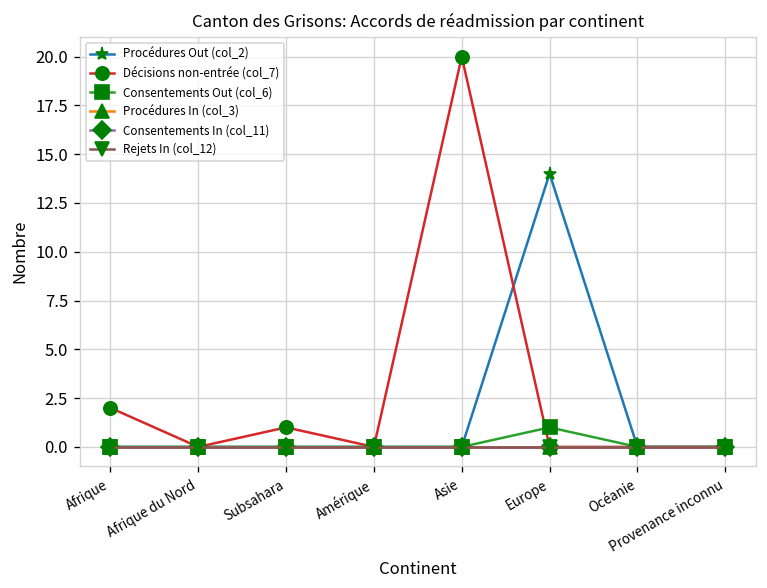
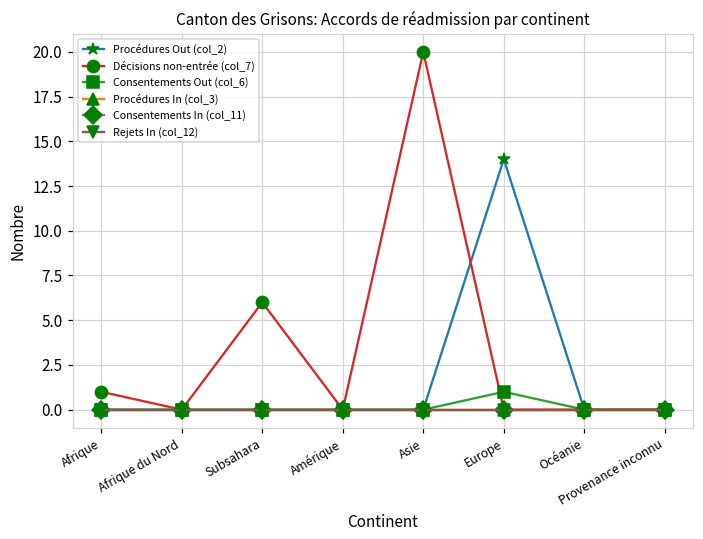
  {
    "Procédures Out (col_2)": {
      "Europe": 14
    },
    "Décisions non-entrée (col_7)": {
-     "Afrique": 2,
-     "Subsahara": 1,
+     "Afrique": 1,
+     "Subsahara": 6,
      "Asie": 20
    },
    "Consentements Out (col_6)": {
      "Europe": 1
    }
  }
